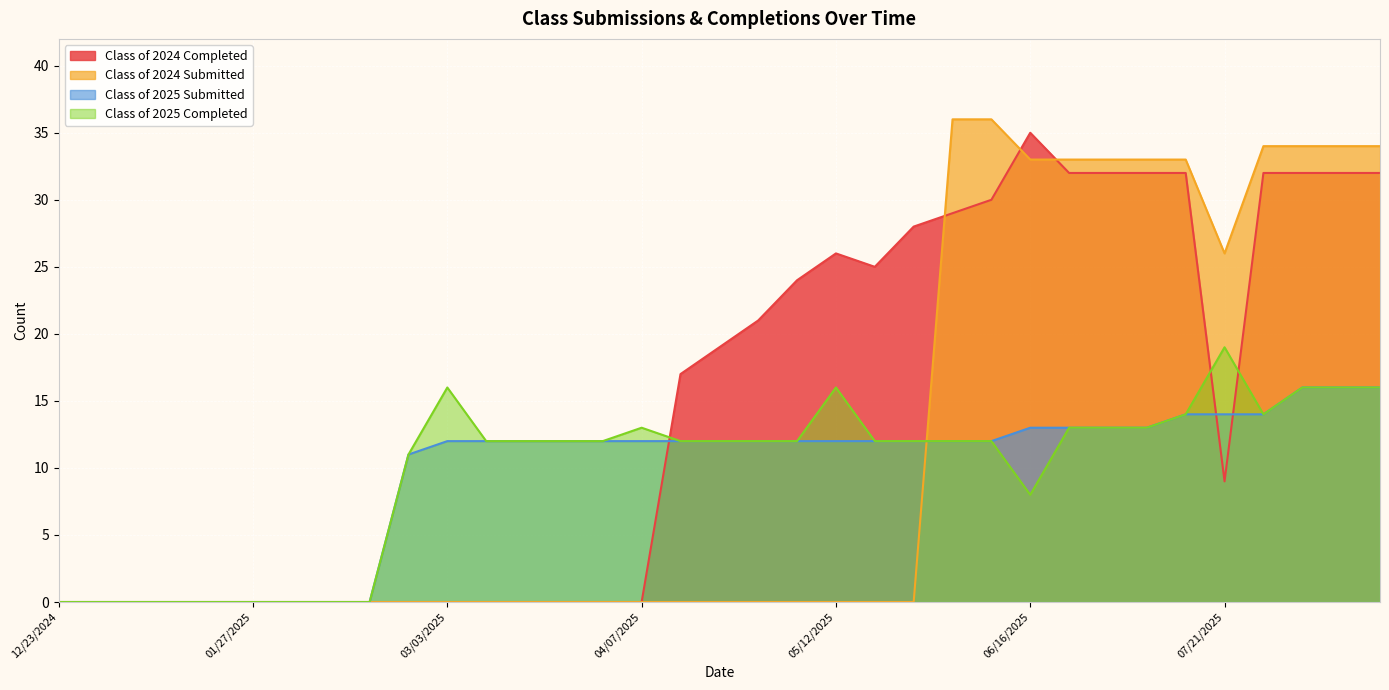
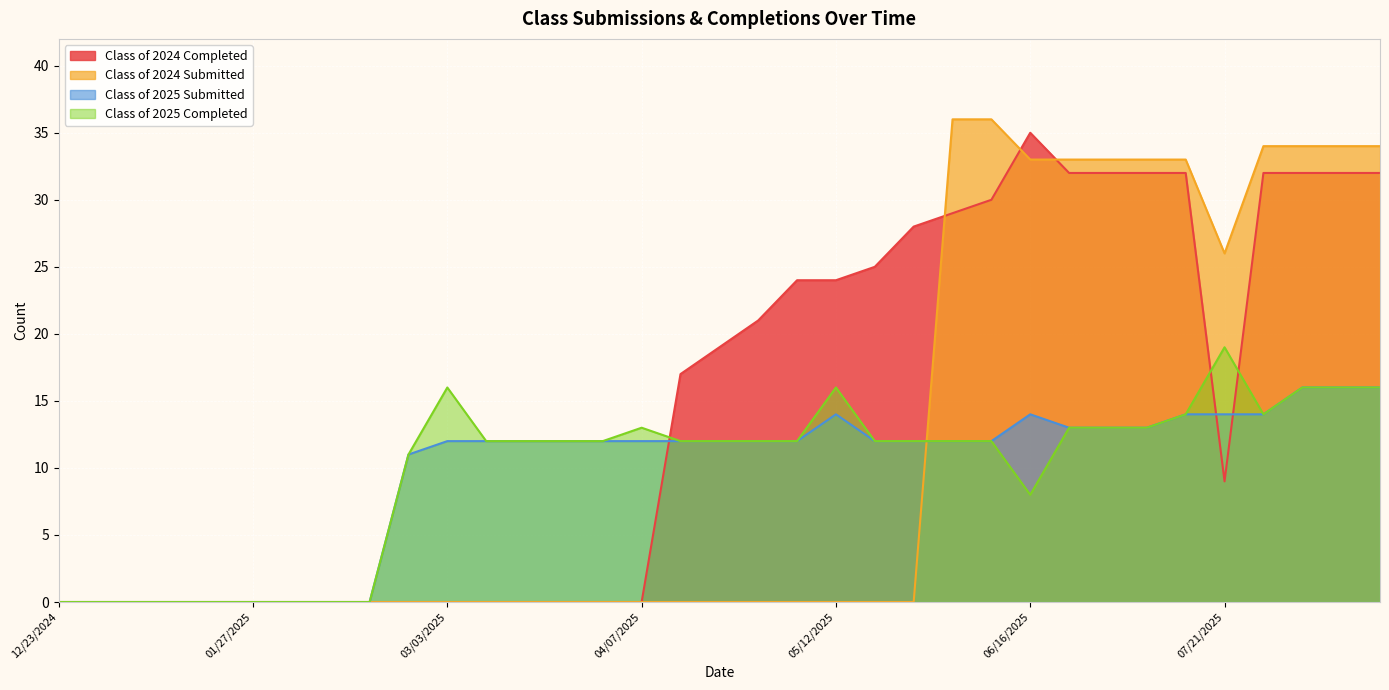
  {
    "Class of 2024 Completed": {
-     "05/12/2025": 26,
+     "05/12/2025": 24,
      "06/16/2025": 35,
      "07/21/2025": 9
    },
    "Class of 2024 Submitted": {
      "05/12/2025": 0,
      "06/16/2025": 33,
      "07/21/2025": 26
    },
    "Class of 2025 Submitted": {
      "03/03/2025": 12,
      "04/07/2025": 12,
-     "05/12/2025": 12,
-     "06/16/2025": 13,
+     "05/12/2025": 14,
+     "06/16/2025": 14,
      "07/21/2025": 14
    },
    "Class of 2025 Completed": {
      "03/03/2025": 16,
      "04/07/2025": 13,
      "05/12/2025": 16,
      "06/16/2025": 8,
      "07/21/2025": 19
    }
  }
